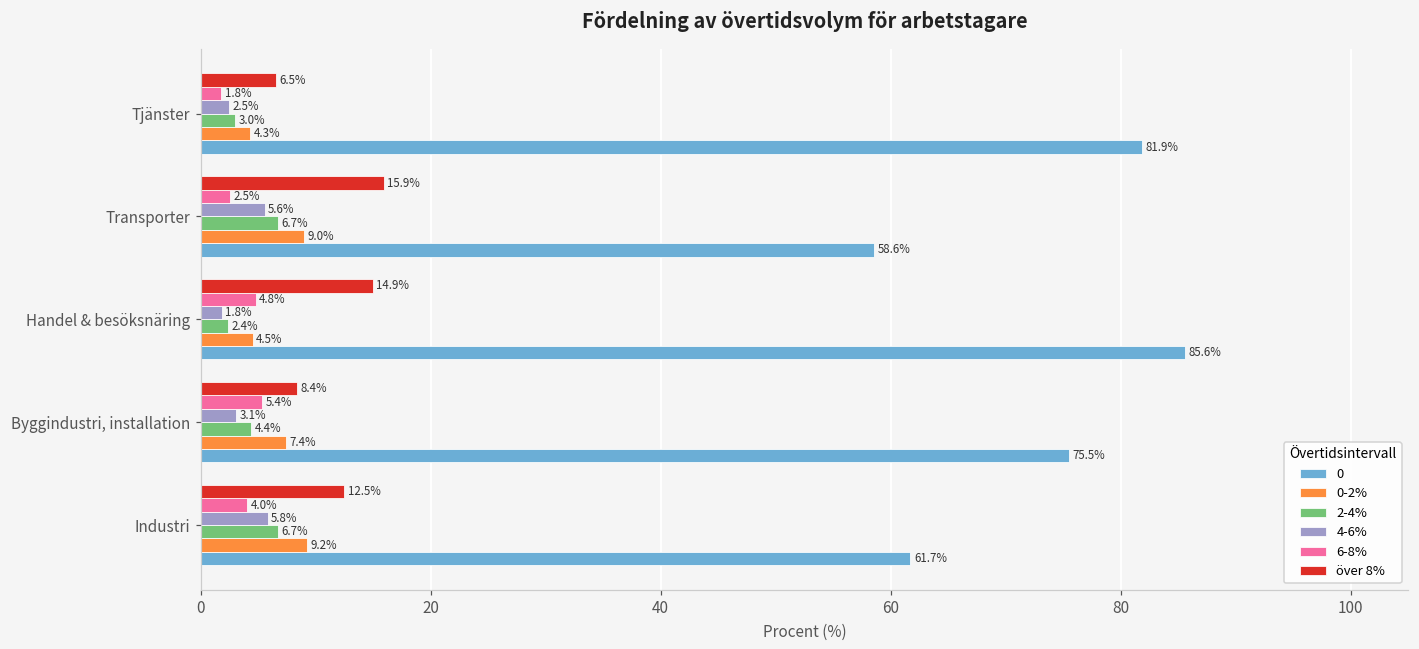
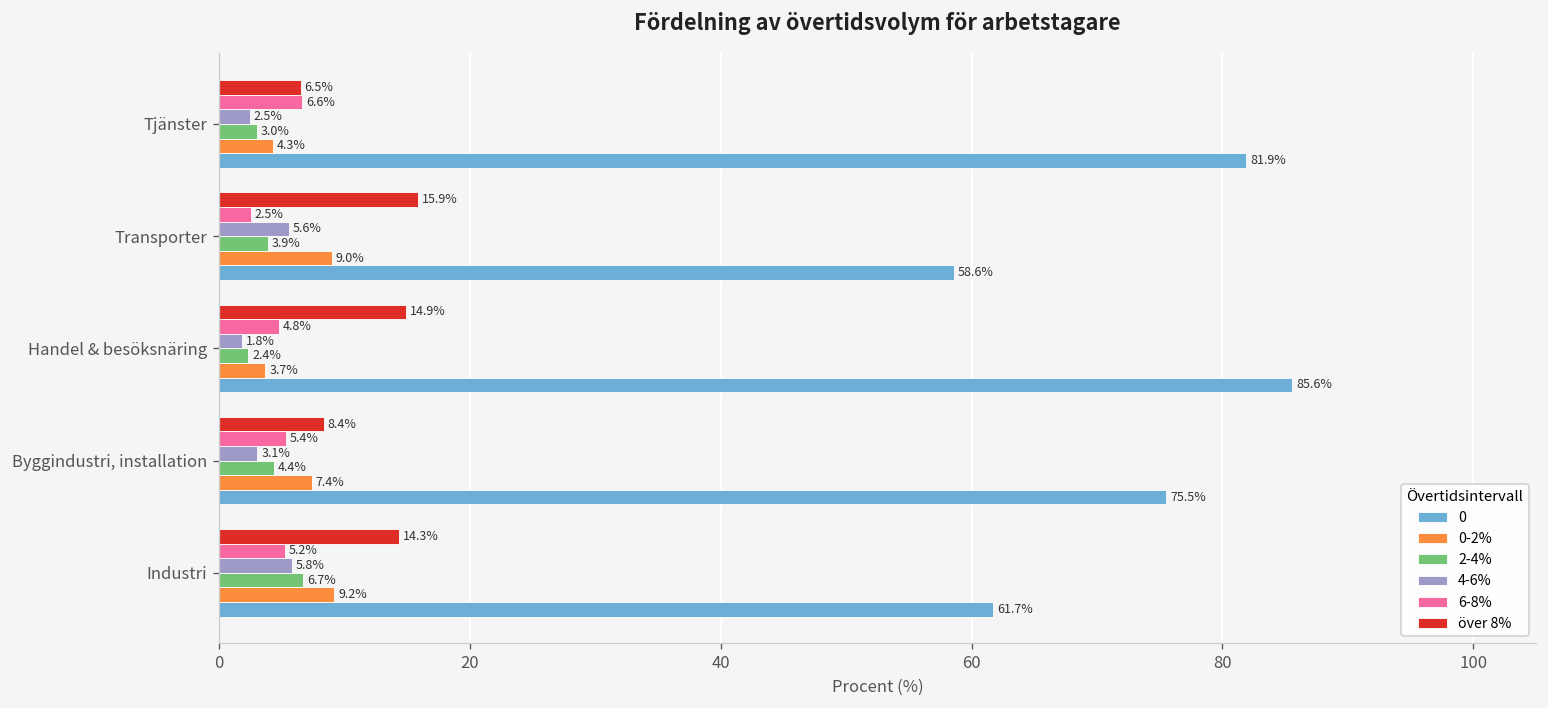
  {
    "0-2%": {
      "Tjänster": "4.3%",
      "Transporter": "9.0%",
-     "Handel & besöksnäring": "4.5%",
+     "Handel & besöksnäring": "3.7%",
      "Byggindustri, installation": "7.4%",
      "Industri": "9.2%"
    },
    "2-4%": {
      "Tjänster": "3.0%",
-     "Transporter": "6.7%",
+     "Transporter": "3.9%",
      "Handel & besöksnäring": "2.4%",
      "Byggindustri, installation": "4.4%",
      "Industri": "6.7%"
    },
    "6-8%": {
-     "Tjänster": "1.8%",
+     "Tjänster": "6.6%",
      "Transporter": "2.5%",
      "Handel & besöksnäring": "4.8%",
      "Byggindustri, installation": "5.4%",
-     "Industri": "4.0%"
+     "Industri": "5.2%"
    },
    "över 8%": {
      "Tjänster": "6.5%",
      "Transporter": "15.9%",
      "Handel & besöksnäring": "14.9%",
      "Byggindustri, installation": "8.4%",
-     "Industri": "12.5%"
+     "Industri": "14.3%"
    }
  }
